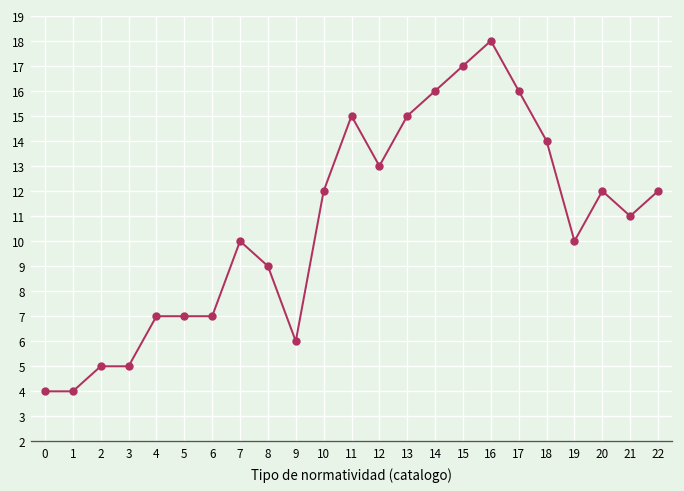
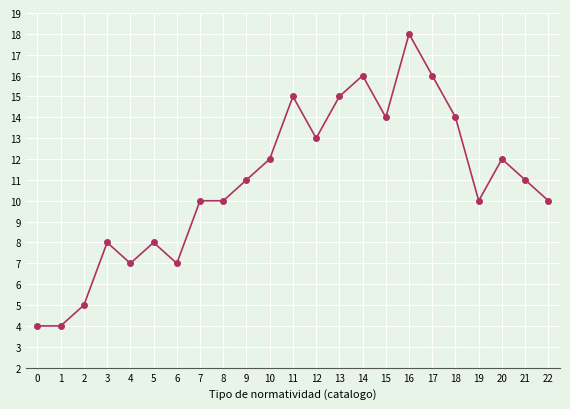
  {
    "0": 4,
    "1": 4,
    "2": 5,
-   "3": 5,
+   "3": 8,
    "4": 7,
-   "5": 7,
+   "5": 8,
    "6": 7,
    "7": 10,
-   "8": 9,
-   "9": 6,
+   "8": 10,
+   "9": 11,
    "10": 12,
    "11": 15,
    "12": 13,
    "13": 15,
    "14": 16,
-   "15": 17,
+   "15": 14,
    "16": 18,
    "17": 16,
    "18": 14,
    "19": 10,
    "20": 12,
    "21": 11,
-   "22": 12
+   "22": 10
  }
